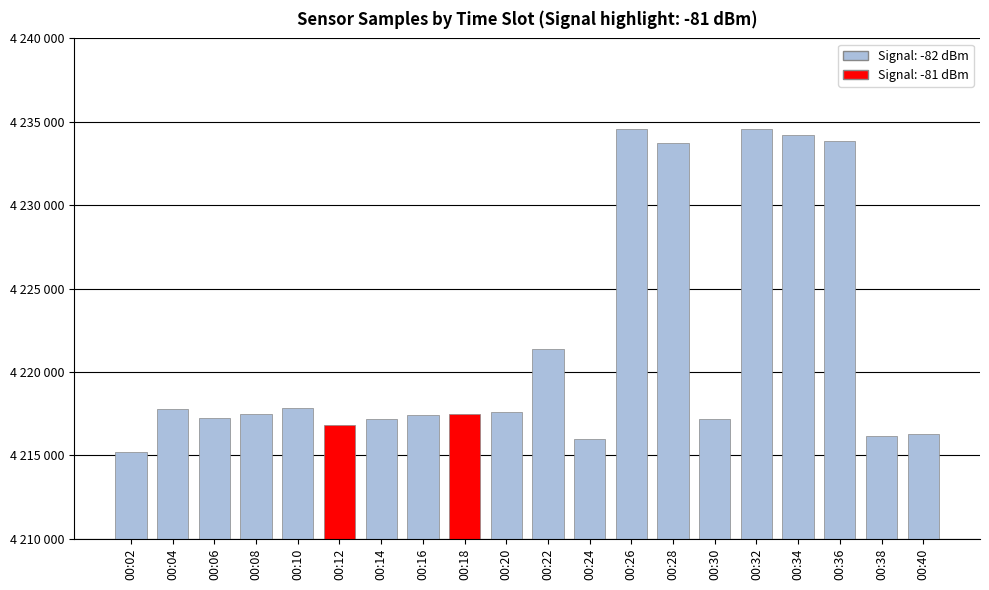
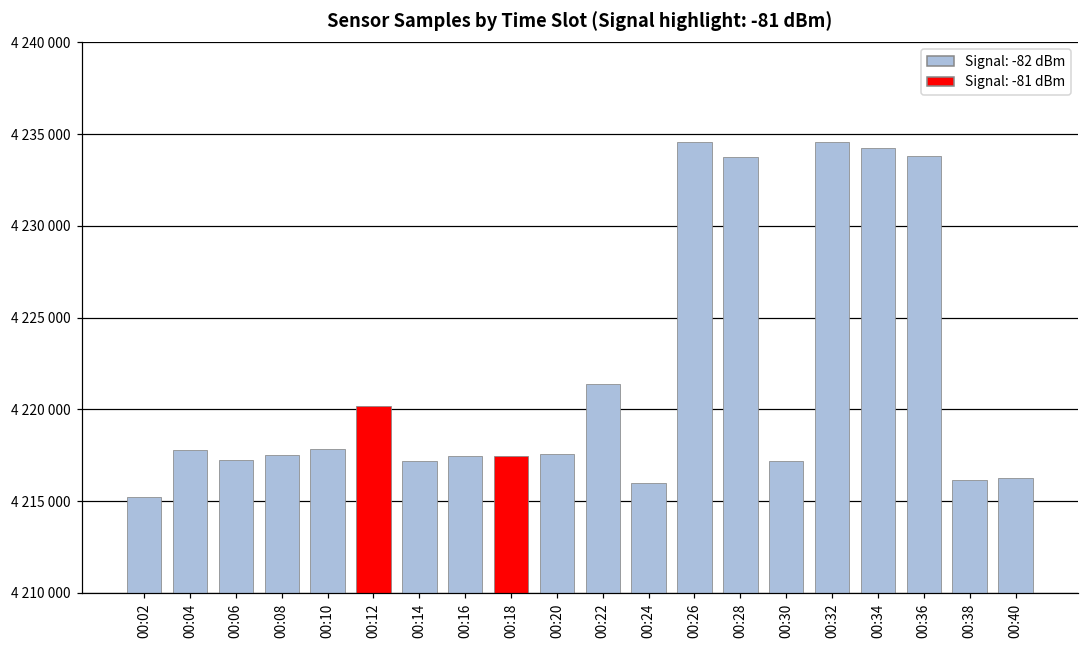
  {
    "00:02": 4215200,
    "00:04": 4217800,
    "00:06": 4217200,
    "00:08": 4217500,
    "00:10": 4217800,
-   "00:12": 4216800,
+   "00:12": 4220200,
    "00:14": 4217200,
    "00:16": 4217400,
    "00:18": 4217500,
    "00:20": 4217600,
    "00:22": 4221400,
    "00:24": 4216000,
    "00:26": 4234500,
    "00:28": 4233700,
    "00:30": 4217200,
    "00:32": 4234600,
    "00:34": 4234200,
    "00:36": 4233800,
    "00:38": 4216200,
    "00:40": 4216300
  }
